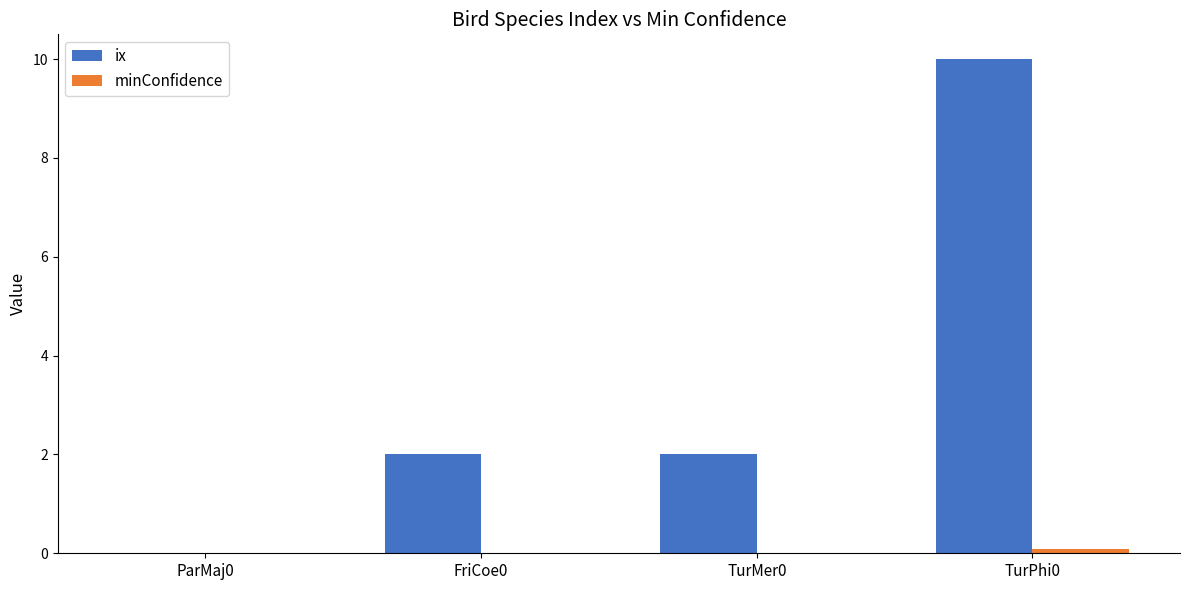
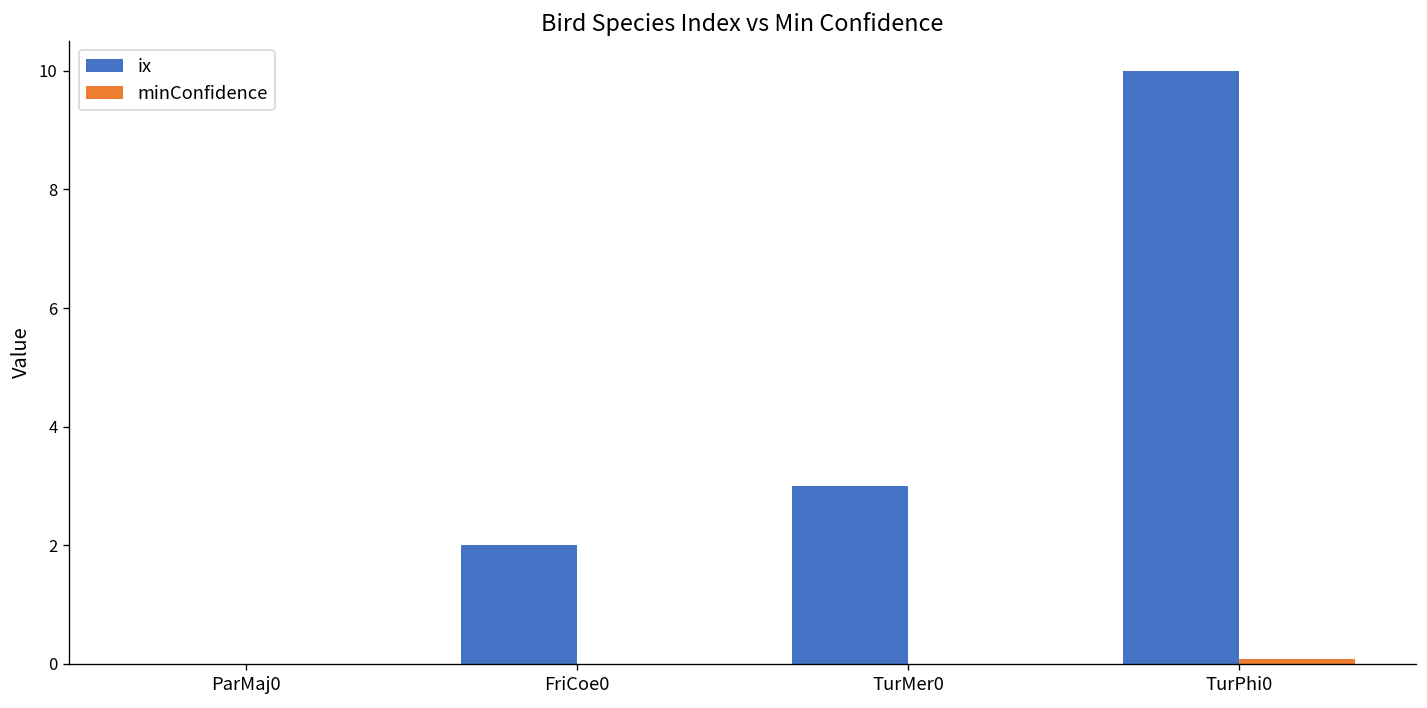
  {
    "ix": {
      "ParMaj0": 0,
      "FriCoe0": 2,
-     "TurMer0": 2,
+     "TurMer0": 3,
      "TurPhi0": 10
    },
    "minConfidence": {
      "ParMaj0": 0,
      "FriCoe0": 0,
      "TurMer0": 0,
      "TurPhi0": 0.1
    }
  }
